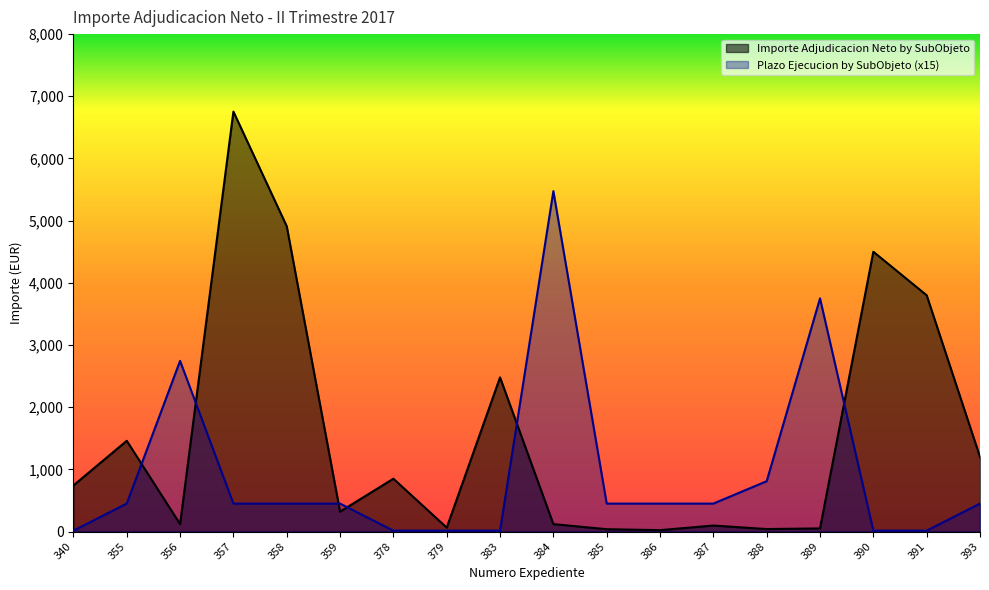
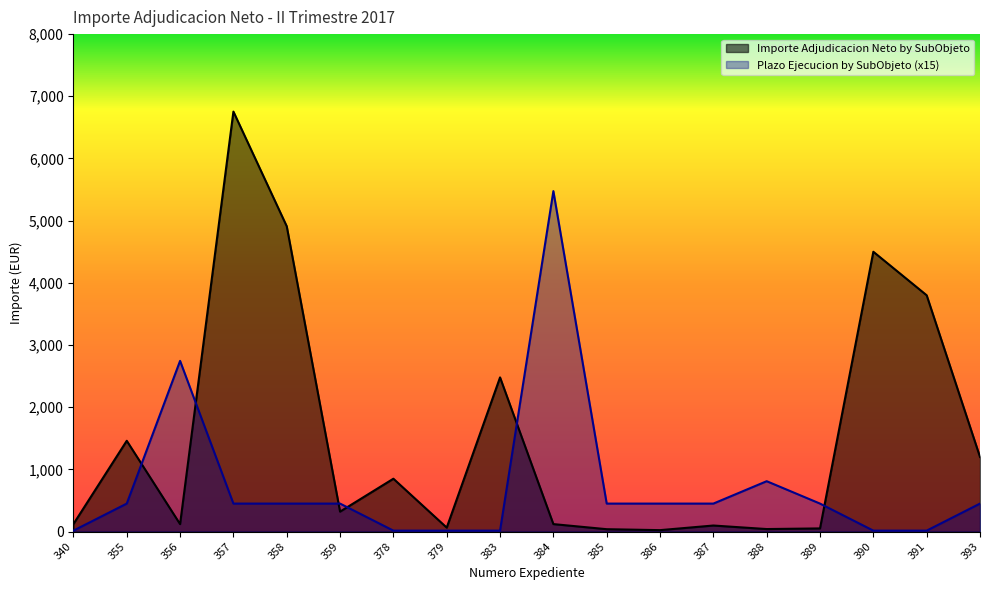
  {
    "Importe Adjudicacion Neto by SubObjeto": {
-     "340": "700",
+     "340": "100",
      "355": "1,500",
      "356": "100",
      "357": "6,800",
      "358": "4,900",
      "359": "300",
      "378": "900",
      "379": "100",
      "383": "2,500",
      "384": "100",
      "385": "0",
      "386": "0",
      "387": "100",
      "388": "0",
      "389": "100",
      "390": "4,500",
      "391": "3,800",
      "393": "1,200"
    },
    "Plazo Ejecucion by SubObjeto (x15)": {
      "340": "0",
      "355": "500",
      "356": "2,700",
      "357": "500",
      "358": "500",
      "359": "500",
      "378": "0",
      "379": "0",
      "383": "0",
      "384": "5,500",
      "385": "500",
      "386": "500",
      "387": "500",
      "388": "800",
-     "389": "3,800",
+     "389": "500",
      "390": "0",
      "391": "0",
      "393": "500"
    }
  }
